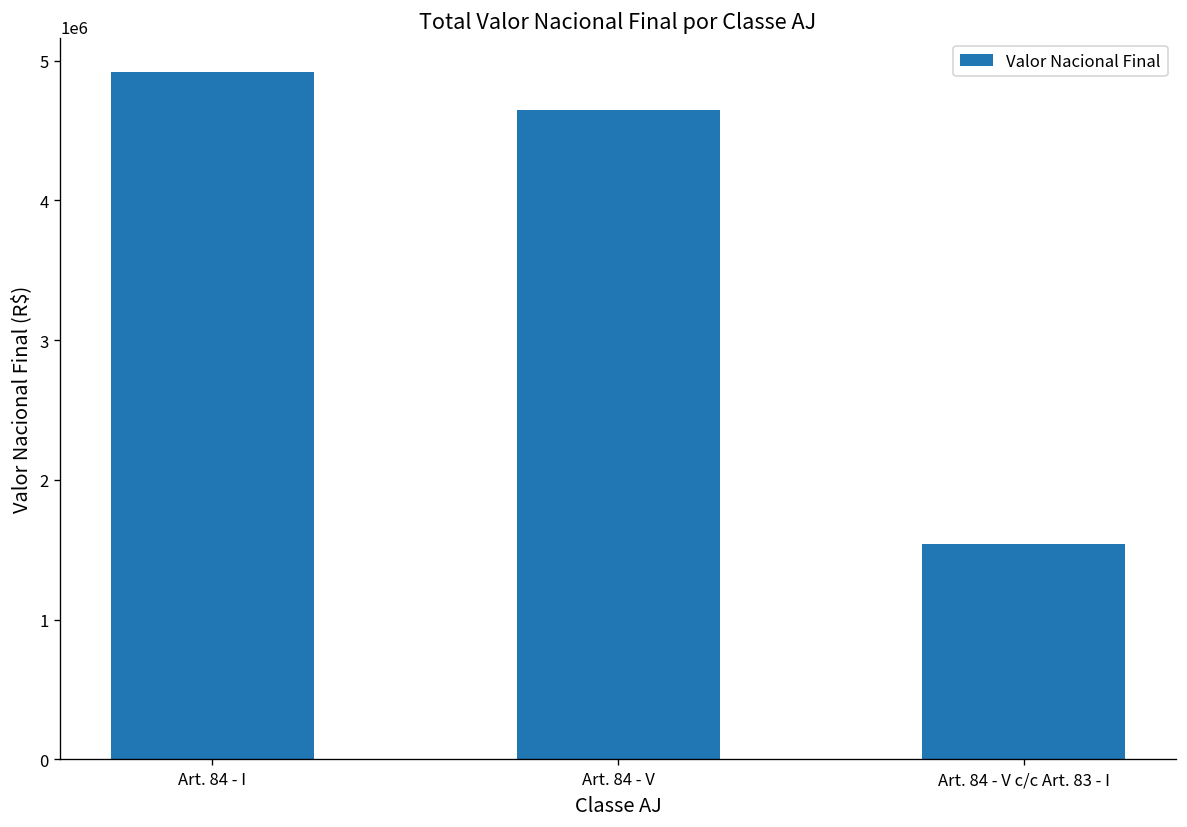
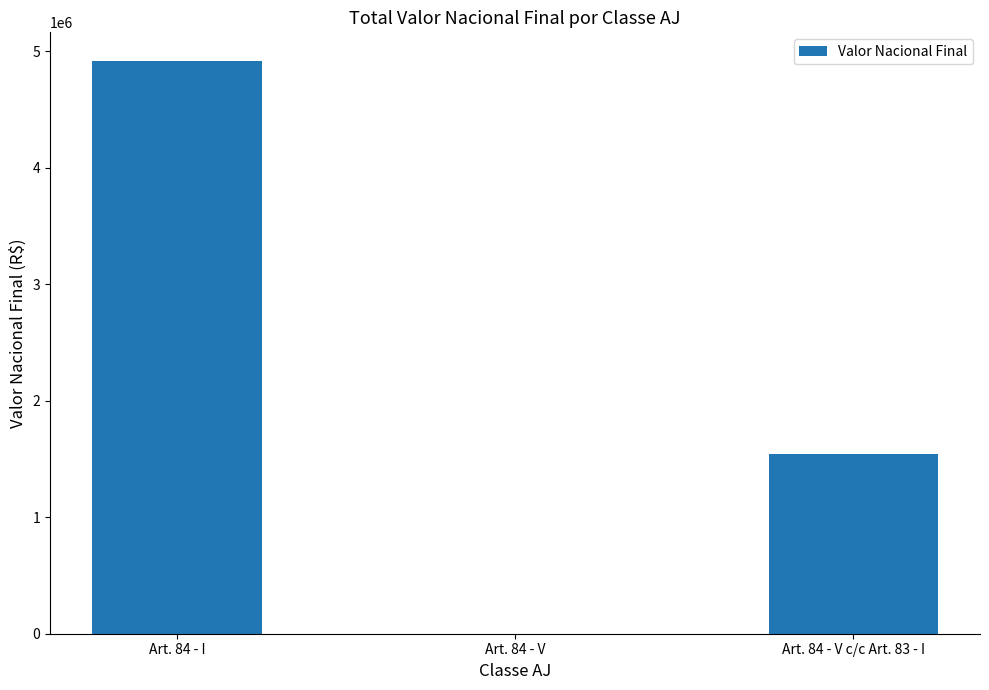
  {
    "Art. 84 - I": 4920000,
-   "Art. 84 - V": 4640000,
+   "Art. 84 - V": 0,
    "Art. 84 - V c/c Art. 83 - I": 1540000
  }
